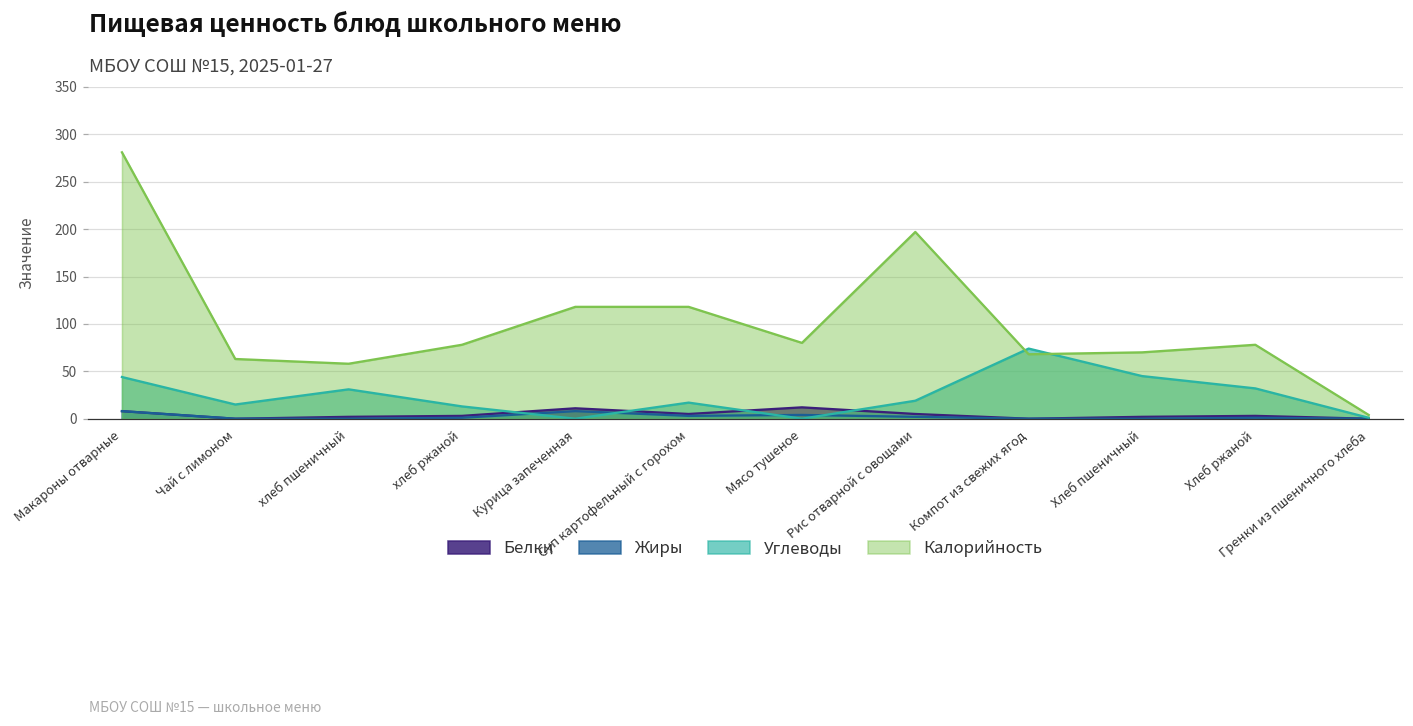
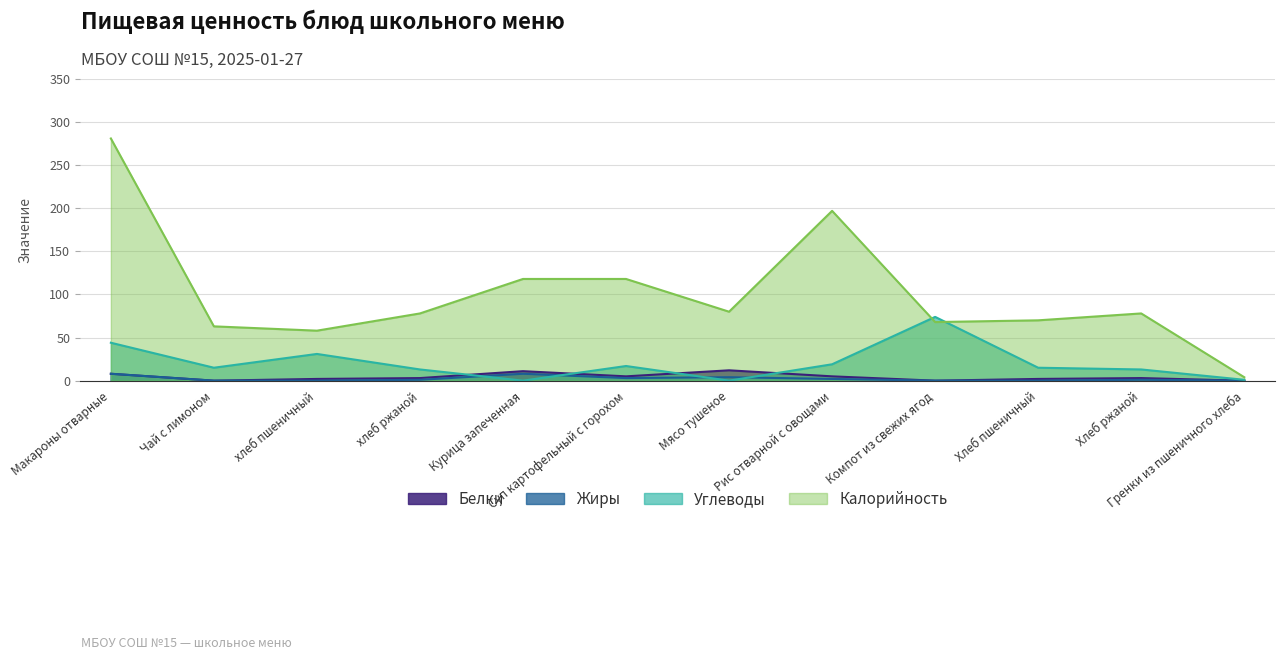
  {
    "Белки": {
      "Курица запеченная": 10,
      "Мясо тушеное": 10,
      "Рис отварной с овощами": 10
    },
    "Жиры": {
      "Курица запеченная": 10,
      "Мясо тушеное": 0,
      "Рис отварной с овощами": 0
    },
    "Углеводы": {
      "Макароны отварные": 40,
      "Чай с лимоном": 20,
      "хлеб пшеничный": 30,
      "хлеб ржаной": 10,
      "Курица запеченная": 0,
      "Суп картофельный с горохом": 20,
      "Мясо тушеное": 0,
      "Рис отварной с овощами": 20,
      "Компот из свежих ягод": 70,
-     "Хлеб пшеничный": 50,
-     "Хлеб ржаной": 30
+     "Хлеб пшеничный": 20,
+     "Хлеб ржаной": 10
    },
    "Калорийность": {
      "Макароны отварные": 280,
      "Чай с лимоном": 60,
      "хлеб пшеничный": 60,
      "хлеб ржаной": 80,
      "Курица запеченная": 120,
      "Суп картофельный с горохом": 120,
      "Мясо тушеное": 80,
      "Рис отварной с овощами": 200,
      "Компот из свежих ягод": 70,
      "Хлеб пшеничный": 70,
      "Хлеб ржаной": 80,
      "Гренки из пшеничного хлеба": 0
    }
  }
